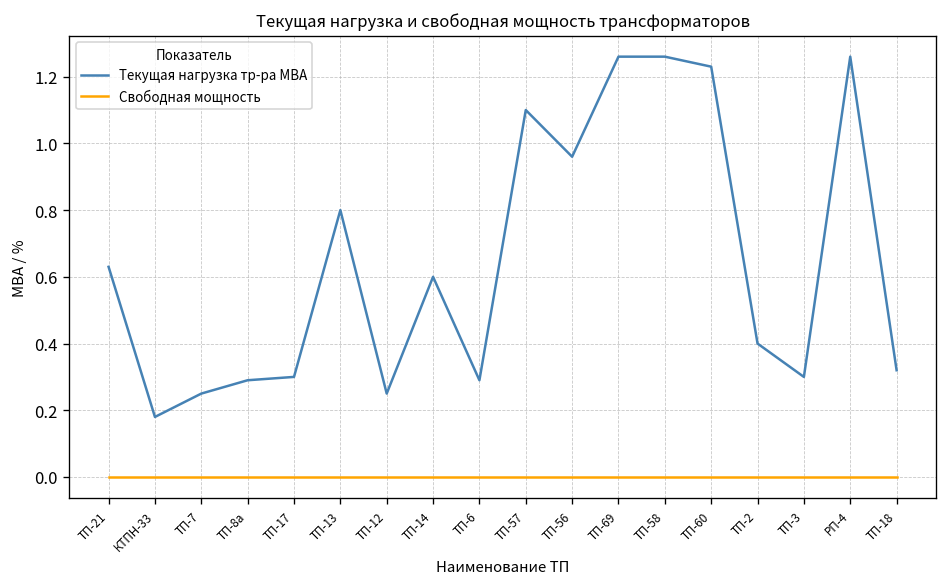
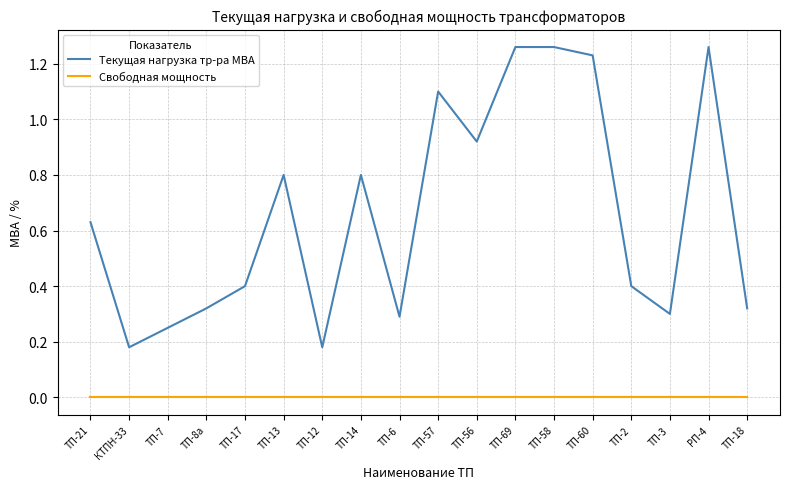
  {
    "Текущая нагрузка тр-ра МВА": {
      "ТП-21": 0.63,
      "КТПН-33": 0.18,
      "ТП-7": 0.25,
-     "ТП-8а": 0.29,
-     "ТП-17": 0.3,
+     "ТП-8а": 0.32,
+     "ТП-17": 0.4,
      "ТП-13": 0.80,
-     "ТП-12": 0.25,
-     "ТП-14": 0.6,
+     "ТП-12": 0.18,
+     "ТП-14": 0.8,
      "ТП-6": 0.29,
      "ТП-57": 1.10,
-     "ТП-56": 0.96,
+     "ТП-56": 0.92,
      "ТП-69": 1.26,
      "ТП-58": 1.26,
      "ТП-60": 1.23,
      "ТП-2": 0.40,
      "ТП-3": 0.30,
      "РП-4": 1.26,
      "ТП-18": 0.32
    },
    "Свободная мощность": {
      "ТП-21": 0.00,
      "КТПН-33": 0.00,
      "ТП-7": 0.00,
      "ТП-8а": 0.00,
      "ТП-17": 0.00,
      "ТП-13": 0.00,
      "ТП-12": 0.00,
      "ТП-14": 0.00,
      "ТП-6": 0.00,
      "ТП-57": 0.00,
      "ТП-56": 0.00,
      "ТП-69": 0.00,
      "ТП-58": 0.00,
      "ТП-60": 0.00,
      "ТП-2": 0.00,
      "ТП-3": 0.00,
      "РП-4": 0.00,
      "ТП-18": 0.00
    }
  }
